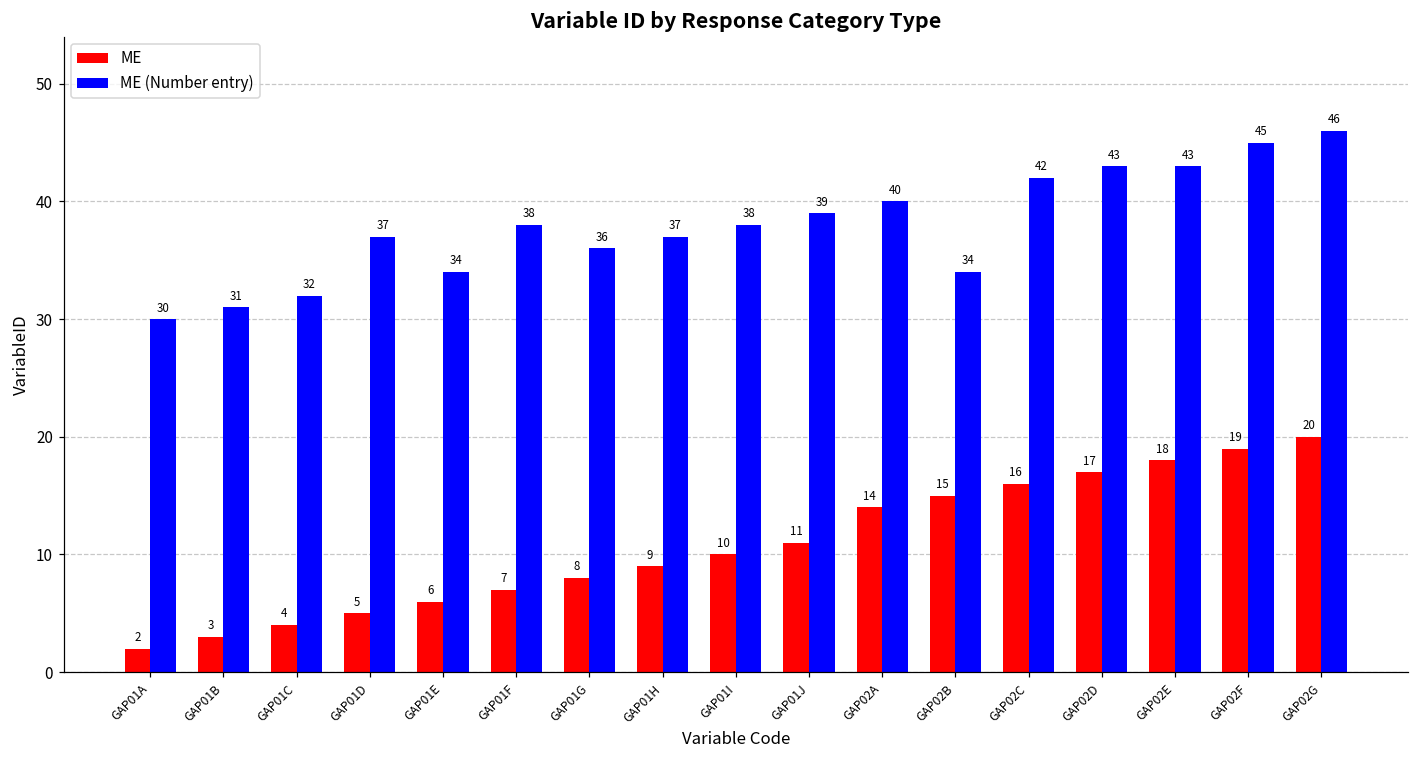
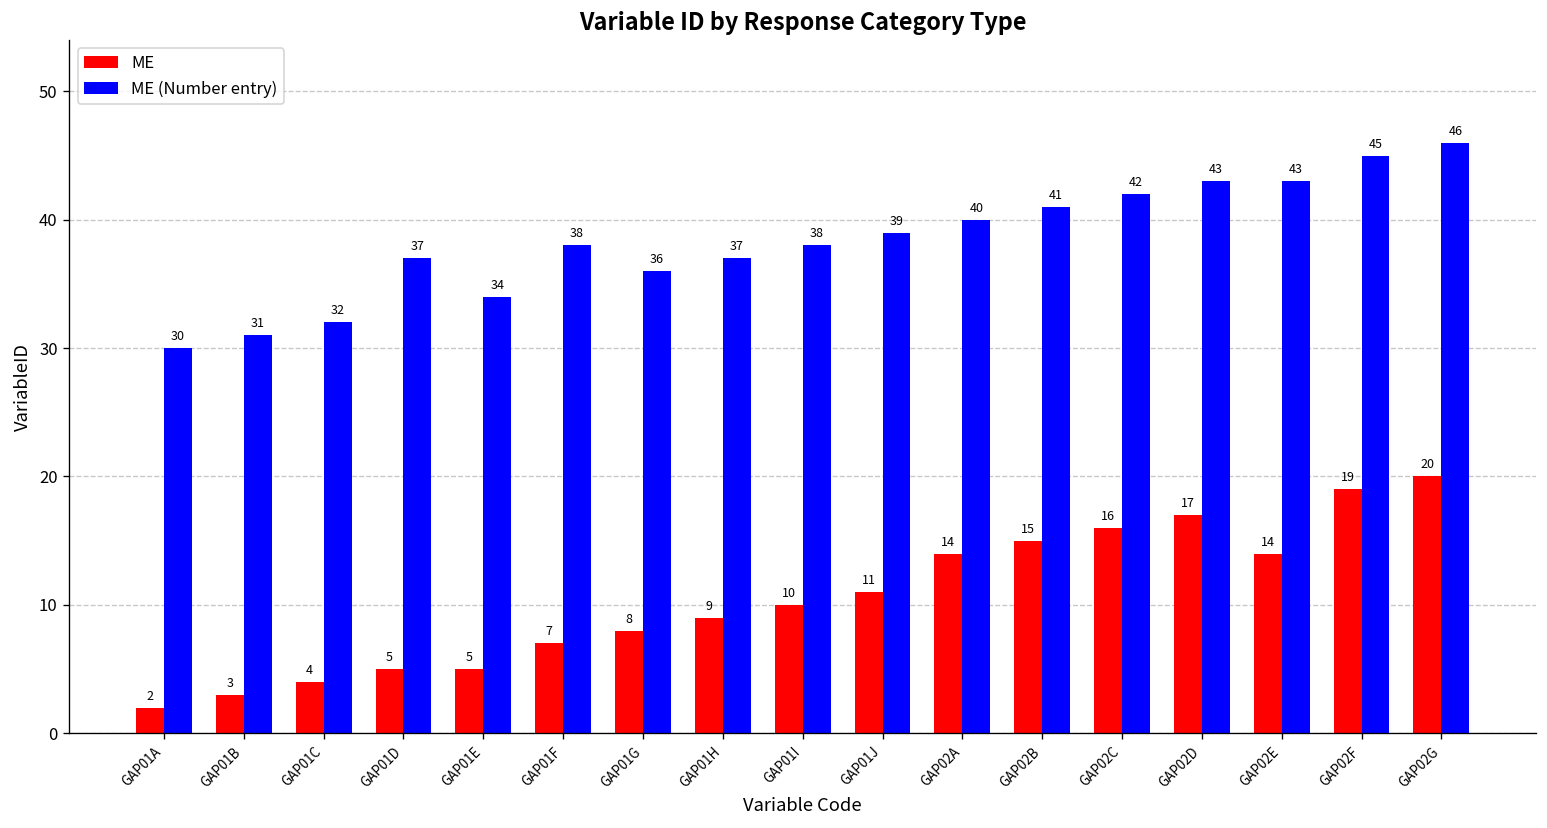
  {
    "ME": {
      "GAP01A": 2,
      "GAP01B": 3,
      "GAP01C": 4,
      "GAP01D": 5,
-     "GAP01E": 6,
+     "GAP01E": 5,
      "GAP01F": 7,
      "GAP01G": 8,
      "GAP01H": 9,
      "GAP01I": 10,
      "GAP01J": 11,
      "GAP02A": 14,
      "GAP02B": 15,
      "GAP02C": 16,
      "GAP02D": 17,
-     "GAP02E": 18,
+     "GAP02E": 14,
      "GAP02F": 19,
      "GAP02G": 20
    },
    "ME (Number entry)": {
      "GAP01A": 30,
      "GAP01B": 31,
      "GAP01C": 32,
      "GAP01D": 37,
      "GAP01E": 34,
      "GAP01F": 38,
      "GAP01G": 36,
      "GAP01H": 37,
      "GAP01I": 38,
      "GAP01J": 39,
      "GAP02A": 40,
-     "GAP02B": 34,
+     "GAP02B": 41,
      "GAP02C": 42,
      "GAP02D": 43,
      "GAP02E": 43,
      "GAP02F": 45,
      "GAP02G": 46
    }
  }
